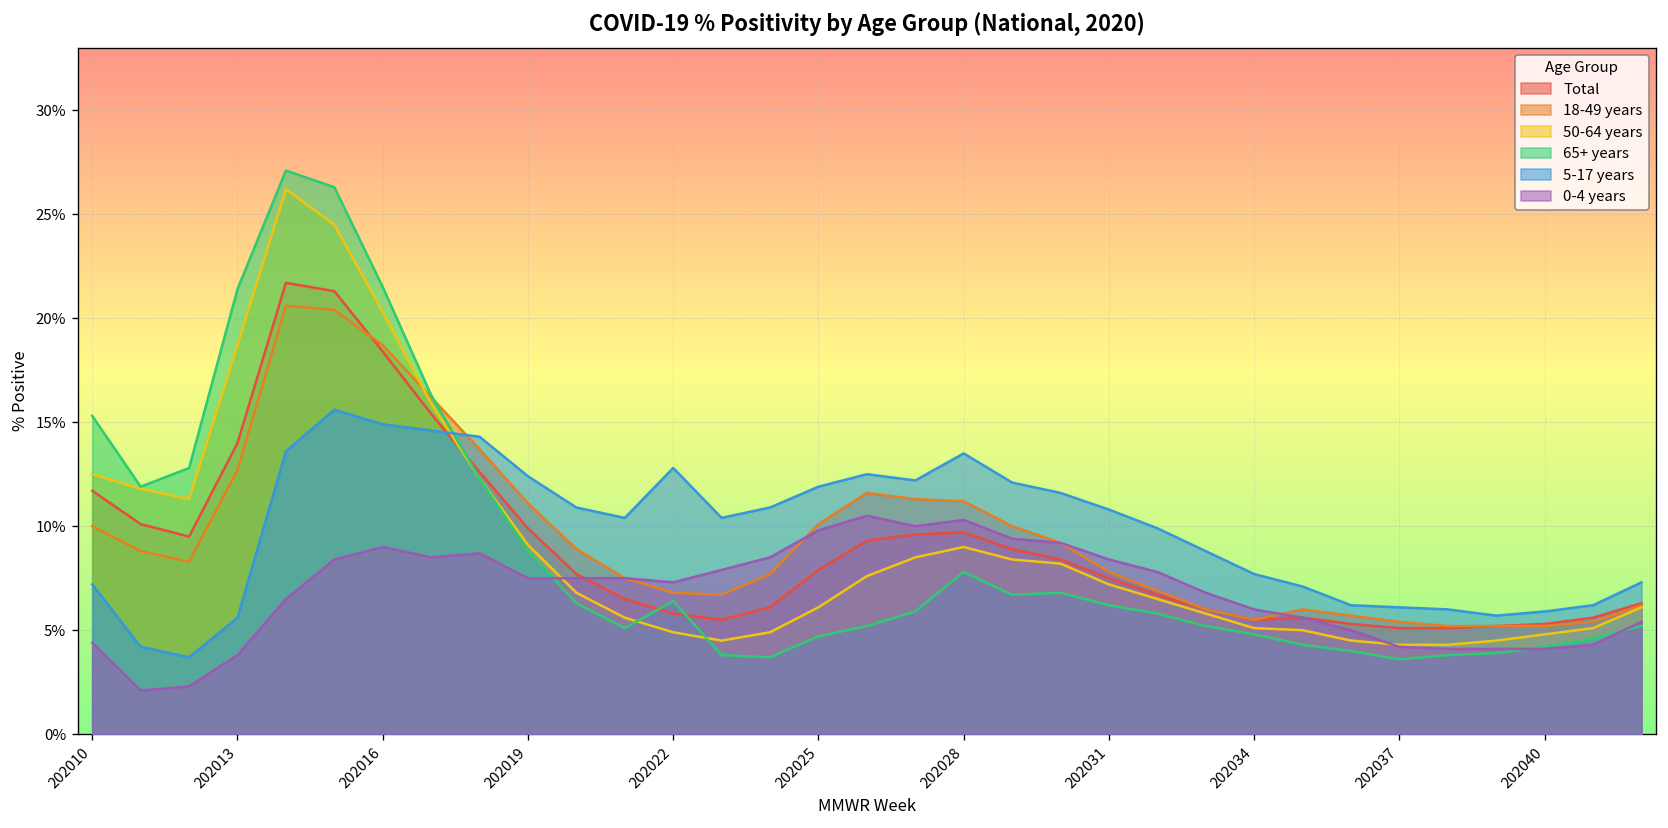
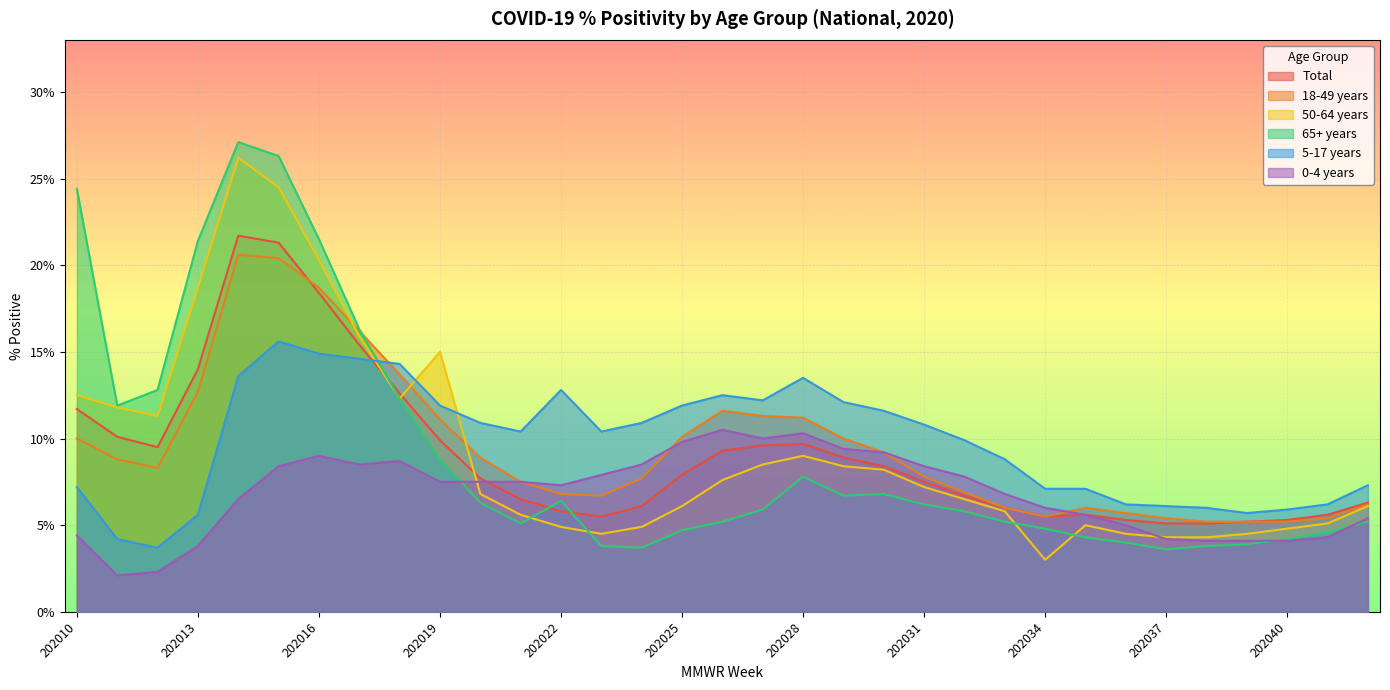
  {
    "50-64 years": {
      "202010": "12.5%",
      "202013": "18.7%",
      "202016": "20.3%",
-     "202019": "9.1%",
+     "202019": "15.0%",
      "202022": "4.9%",
      "202025": "6.1%",
      "202028": "9.0%",
      "202031": "7.2%",
-     "202034": "5.1%",
+     "202034": "3.0%",
      "202040": "4.8%"
    },
    "65+ years": {
-     "202010": "15.3%",
+     "202010": "24.4%",
      "202013": "21.4%",
      "202016": "21.5%",
      "202019": "8.8%",
      "202022": "6.4%",
      "202025": "4.7%",
      "202028": "7.8%",
      "202031": "6.2%",
      "202034": "4.8%",
      "202037": "3.6%"
    },
    "5-17 years": {
      "202010": "7.2%",
      "202013": "5.6%",
      "202016": "14.9%",
-     "202019": "12.4%",
+     "202019": "11.9%",
      "202022": "12.8%",
      "202025": "11.9%",
      "202028": "13.5%",
      "202031": "10.8%",
-     "202034": "7.7%",
+     "202034": "7.1%",
      "202037": "6.1%",
      "202040": "5.9%"
    },
    "0-4 years": {
      "202010": "4.4%",
      "202013": "3.8%",
      "202016": "9.0%",
      "202019": "7.5%",
      "202022": "7.3%",
      "202025": "9.8%",
      "202028": "10.3%",
      "202031": "8.4%",
      "202034": "6.0%"
    }
  }
